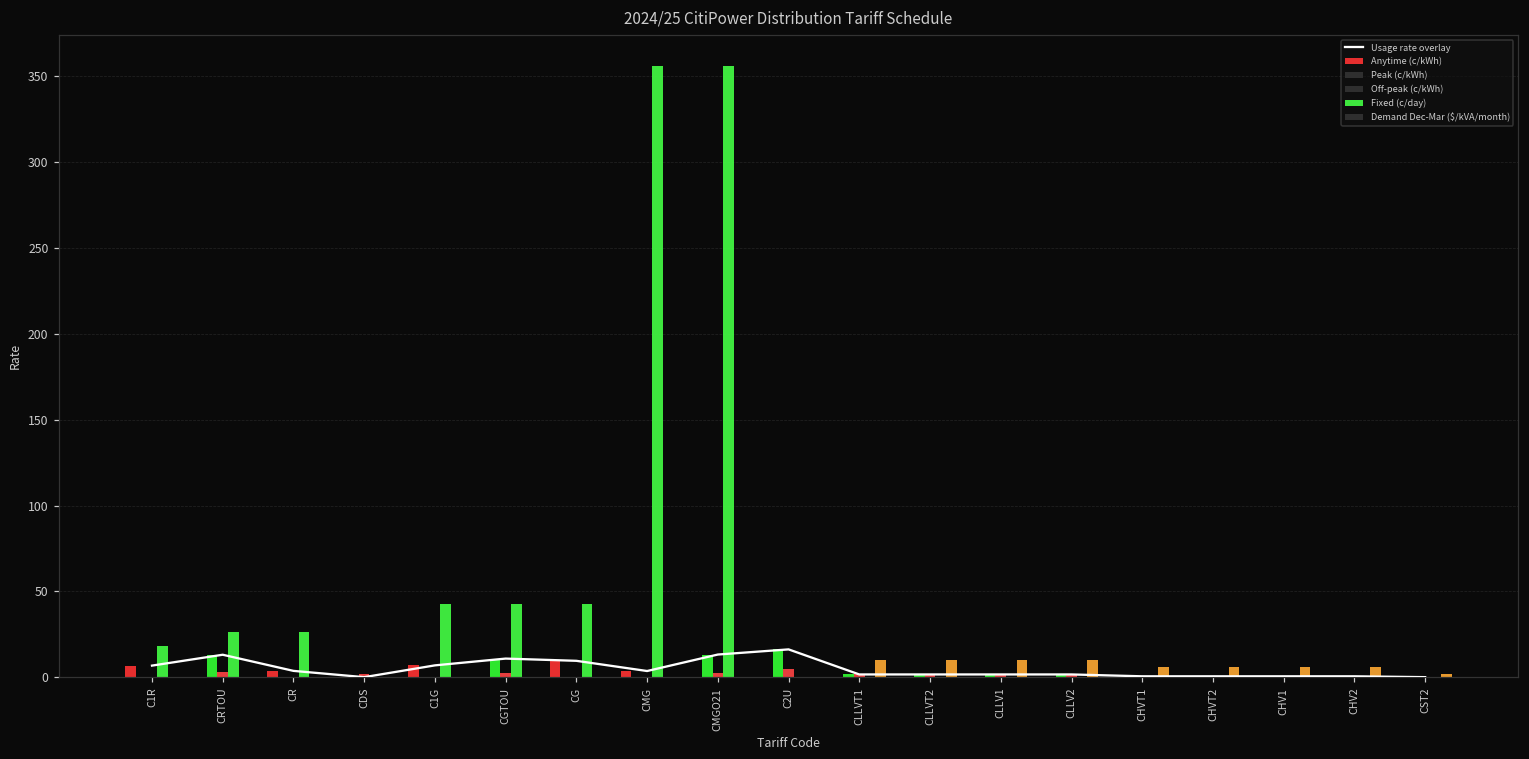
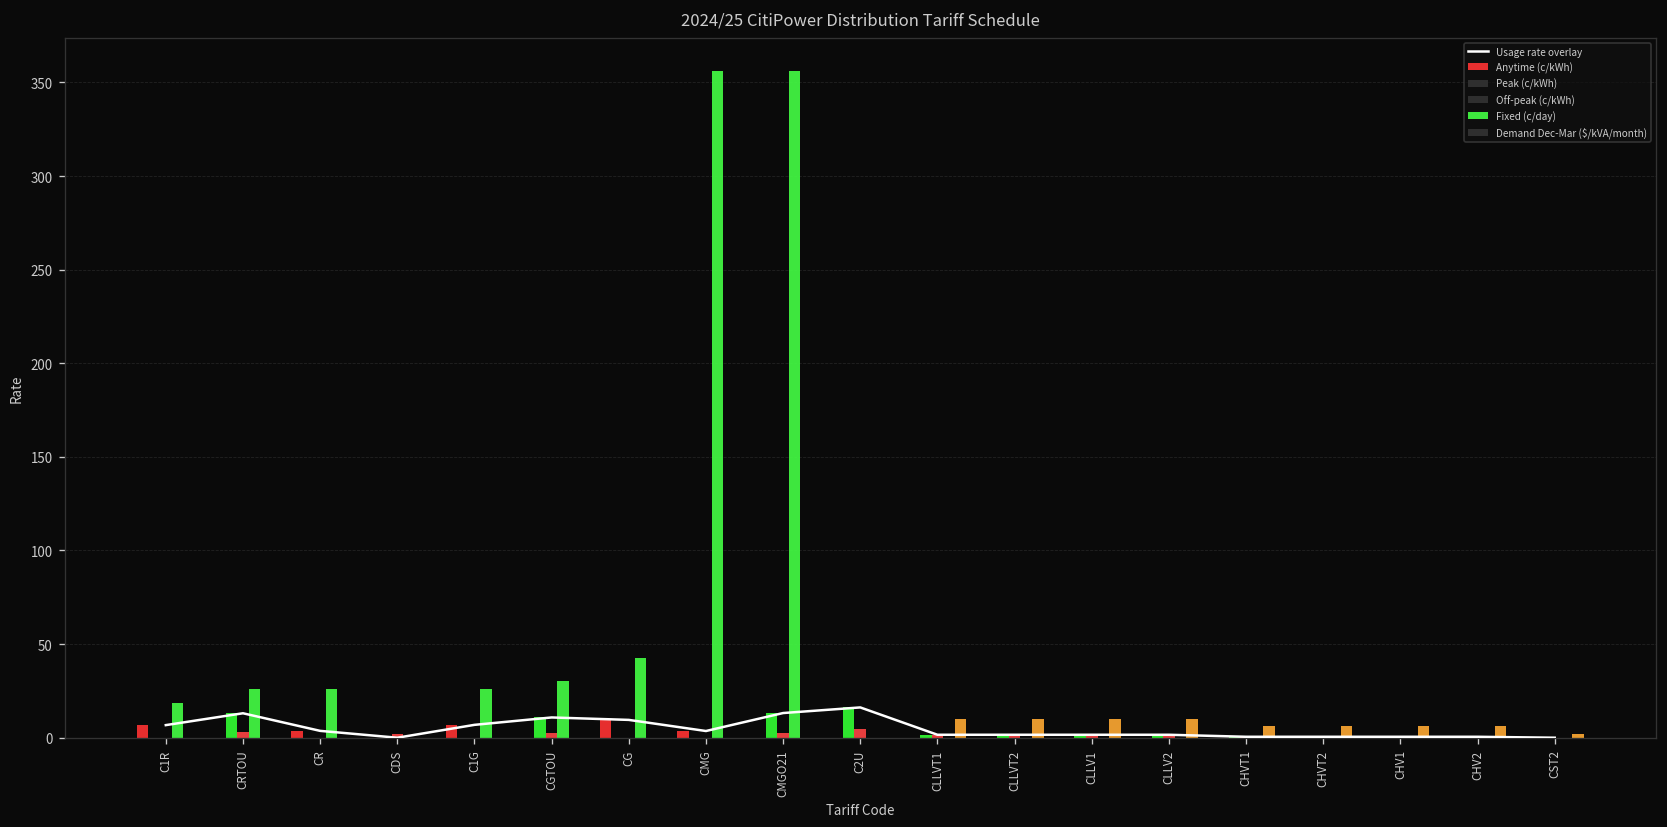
  {
    "Anytime (c/kWh)": {
      "C1R": 7,
      "CRTOU": 0,
      "CR": 4,
      "CDS": 0,
      "C1G": 7,
      "CGTOU": 0,
      "CG": 10,
      "CMG": 4,
      "CMGO21": 0,
      "C2U": 0,
      "CLLVT1": 0,
      "CLLVT2": 0,
      "CLLV1": 0,
      "CLLV2": 0,
      "CHVT1": 0,
      "CHVT2": 0,
      "CHV1": 0,
      "CHV2": 0,
      "CST2": 0
    },
    "Usage rate overlay": {
      "C1R": 7,
      "CRTOU": 13,
      "CR": 4,
      "CDS": 0,
      "C1G": 7,
      "CGTOU": 11,
      "CG": 10,
      "CMG": 4,
      "CMGO21": 13,
      "C2U": 16,
      "CLLVT1": 2,
      "CLLVT2": 2,
      "CLLV1": 2,
      "CLLV2": 2,
      "CHVT1": 1,
      "CHVT2": 1,
      "CHV1": 1,
      "CHV2": 1,
      "CST2": 0
    },
    "Fixed (c/day)": {
      "C1R": 18,
      "CRTOU": 26,
      "CR": 26,
      "CDS": 0,
-     "C1G": 42,
-     "CGTOU": 42,
+     "C1G": 26,
+     "CGTOU": 30,
      "CG": 42,
      "CMG": 356,
      "CMGO21": 356,
      "C2U": 0,
      "CLLVT1": 0,
      "CLLVT2": 0,
      "CLLV1": 0,
      "CLLV2": 0,
      "CHVT1": 0,
      "CHVT2": 0,
      "CHV1": 0,
      "CHV2": 0,
      "CST2": 0
    }
  }
